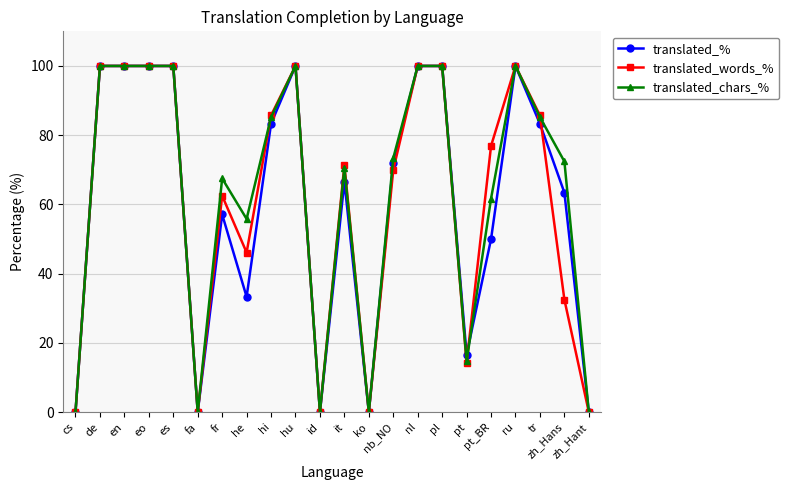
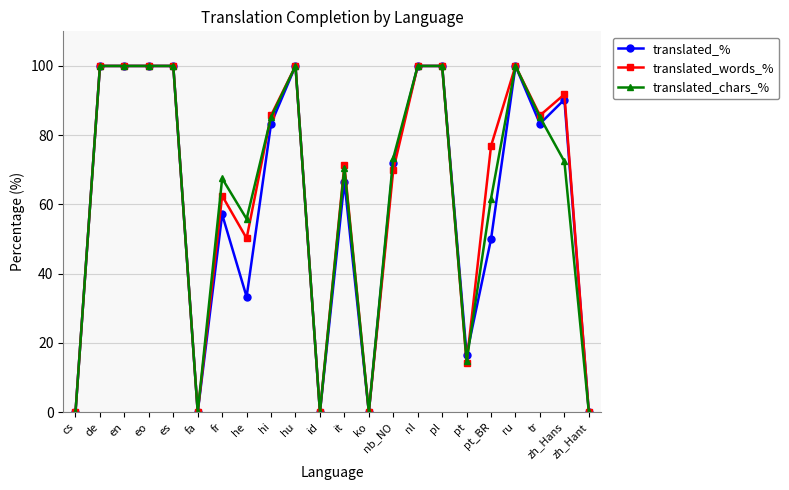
  {
    "translated_%": {
      "fr": 57,
      "he": 33,
      "hi": 83,
      "it": 67,
      "nb_NO": 72,
      "pt": 17,
      "pt_BR": 50,
      "tr": 83,
-     "zh_Hans": 63
+     "zh_Hans": 90
    },
    "translated_words_%": {
      "fr": 63,
-     "he": 46,
+     "he": 50,
      "it": 71,
      "nb_NO": 70,
      "pt_BR": 77,
-     "zh_Hans": 33
+     "zh_Hans": 92
    },
    "translated_chars_%": {
      "fr": 68,
      "he": 56,
      "it": 71,
      "nb_NO": 73,
      "pt_BR": 62,
      "zh_Hans": 72
    }
  }
